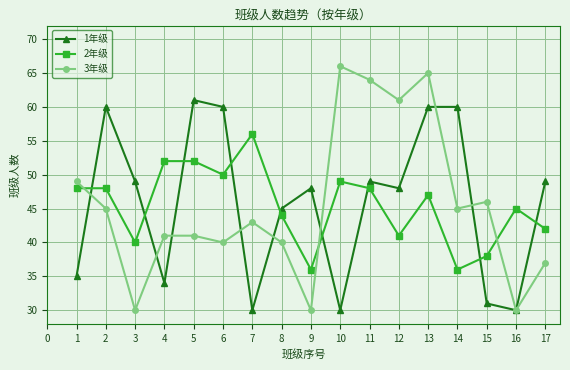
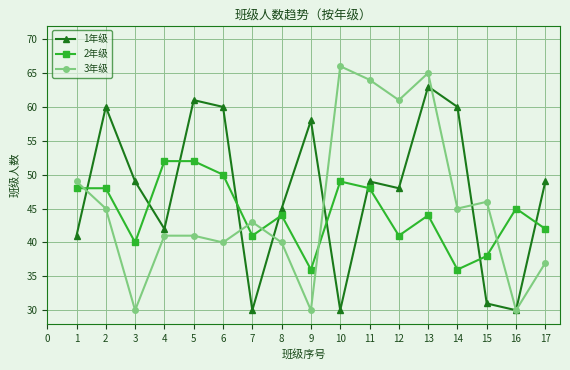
  {
    "1年级": {
-     "1": 35,
+     "1": 41,
      "2": 60,
      "3": 49,
-     "4": 34,
+     "4": 42,
      "5": 61,
      "6": 60,
      "7": 30,
      "8": 45,
-     "9": 48,
+     "9": 58,
      "10": 30,
      "11": 49,
      "12": 48,
-     "13": 60,
+     "13": 63,
      "14": 60,
      "15": 31,
      "17": 49
    },
    "2年级": {
      "1": 48,
      "2": 48,
      "3": 40,
      "4": 52,
      "5": 52,
      "6": 50,
-     "7": 56,
+     "7": 41,
      "8": 44,
      "9": 36,
      "10": 49,
      "11": 48,
      "12": 41,
-     "13": 47,
+     "13": 44,
      "14": 36,
      "15": 38,
      "16": 45,
      "17": 42
    },
    "3年级": {
      "1": 49,
      "2": 45,
      "3": 30,
      "4": 41,
      "5": 41,
      "6": 40,
      "7": 43,
      "8": 40,
      "9": 30,
      "10": 66,
      "11": 64,
      "12": 61,
      "13": 65,
      "14": 45,
      "15": 46,
      "17": 37
    }
  }
